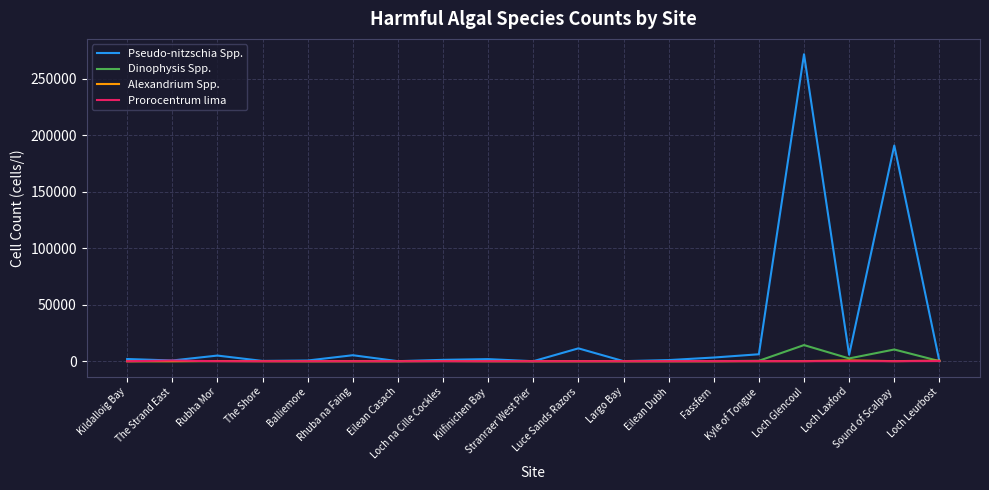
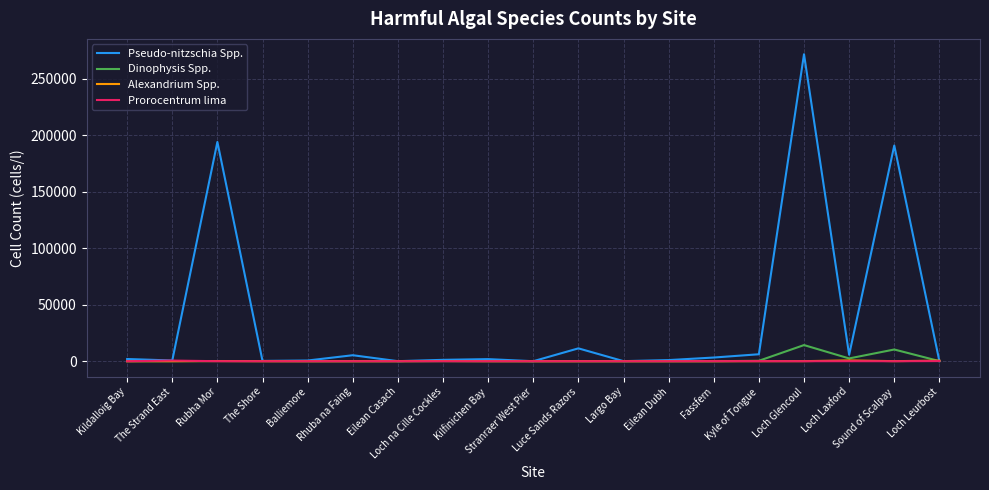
  {
    "Pseudo-nitzschia Spp.": {
-     "Rubha Mor": 5000,
+     "Rubha Mor": 194000,
      "Rhuba na Faing": 5000,
      "Luce Sands Razors": 11000,
      "Fassfern": 3000,
      "Kyle of Tongue": 6000,
      "Loch Glencoul": 272000,
      "Loch Laxford": 6000,
      "Sound of Scalpay": 191000
    },
    "Dinophysis Spp.": {
      "Loch Glencoul": 14000,
      "Sound of Scalpay": 10000
    }
  }
